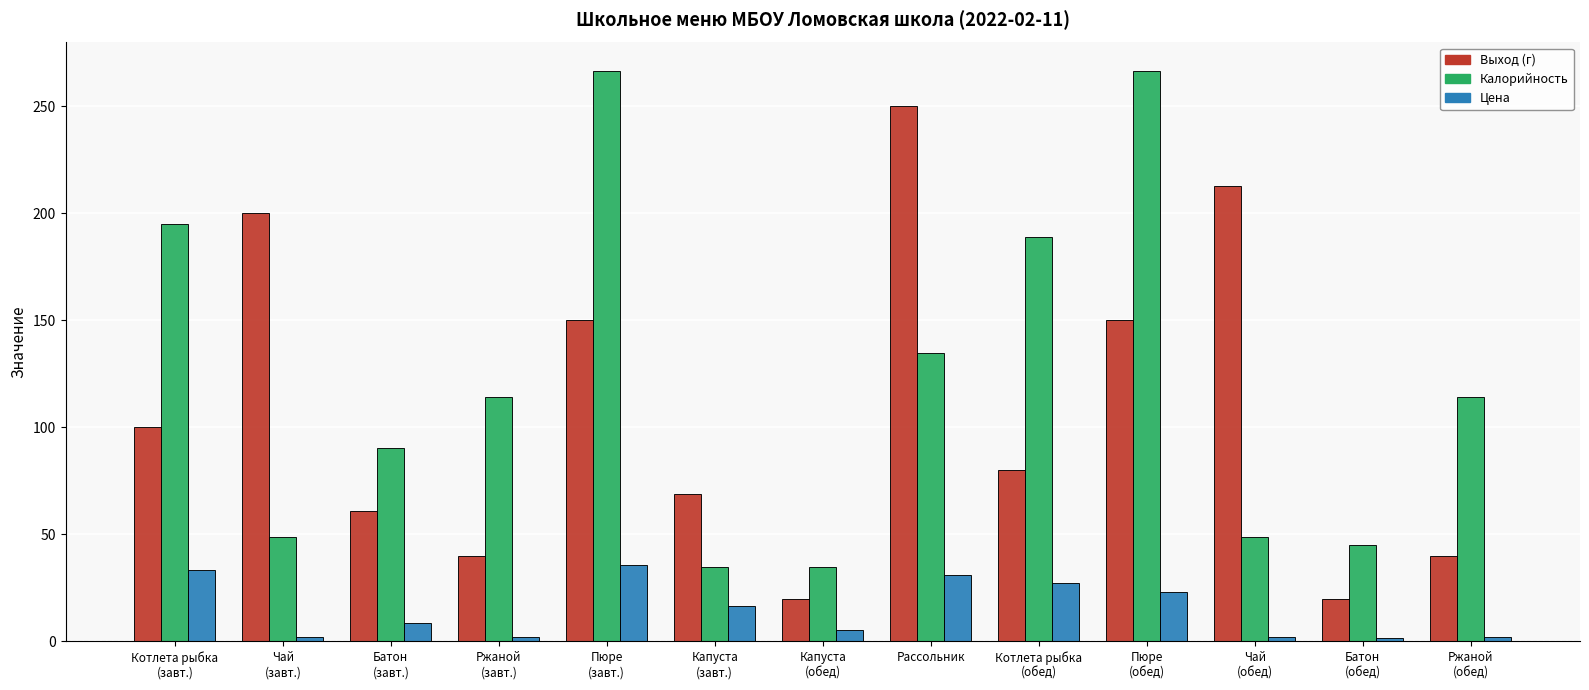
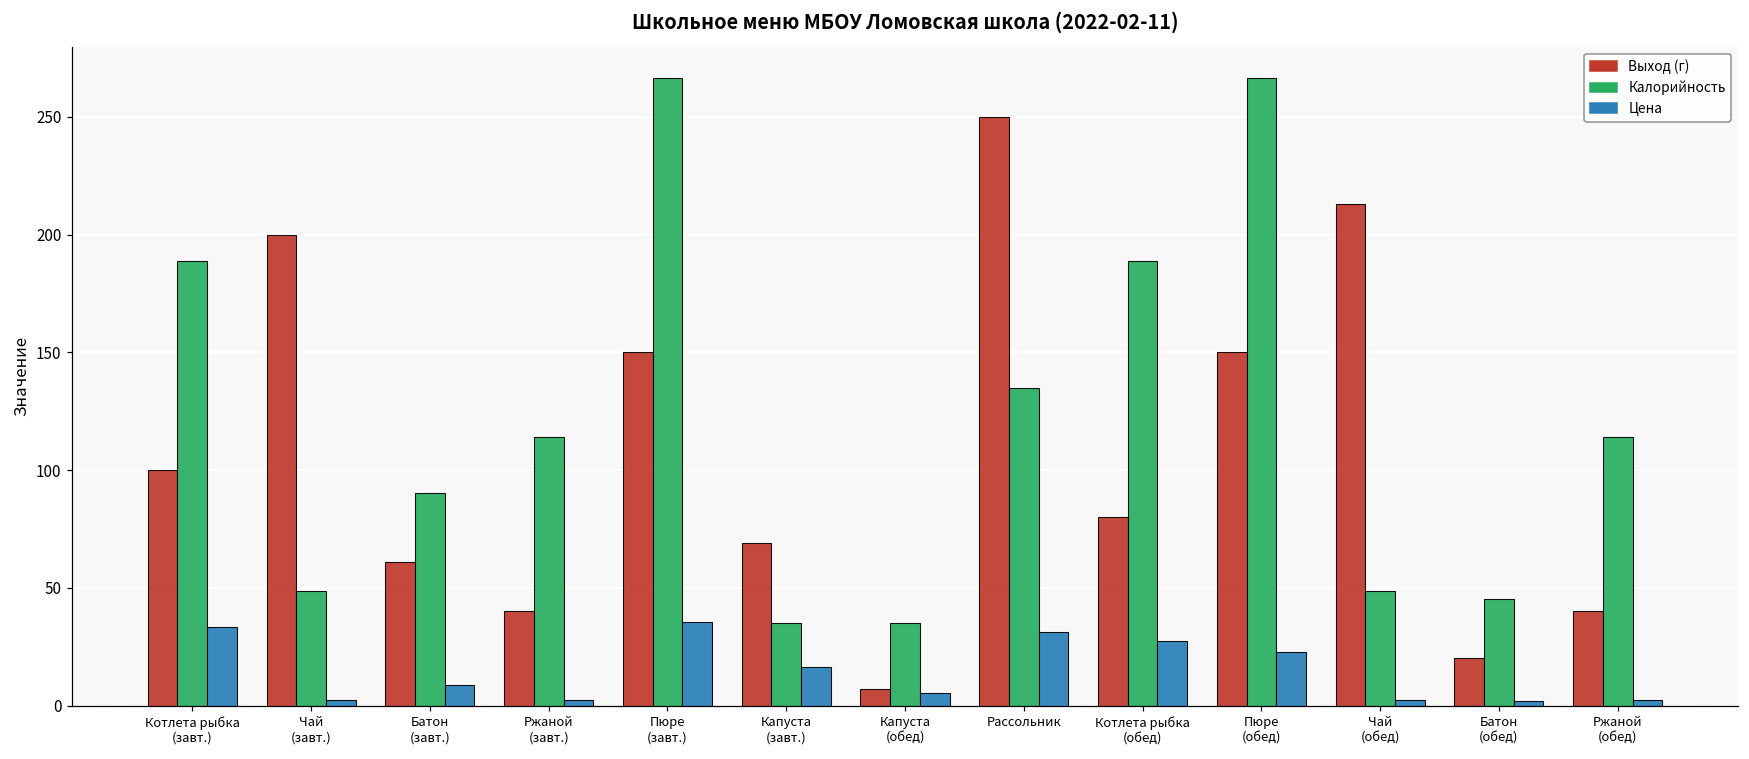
  {
    "Выход (г)": {
      "Котлета рыбка (завт.)": 100,
      "Чай (завт.)": 200,
      "Батон (завт.)": 61,
      "Ржаной (завт.)": 40,
      "Пюре (завт.)": 150,
      "Капуста (завт.)": 69,
-     "Капуста (обед)": 20,
+     "Капуста (обед)": 7,
      "Рассольник": 250,
      "Котлета рыбка (обед)": 80,
      "Пюре (обед)": 150,
      "Чай (обед)": 213,
      "Батон (обед)": 20,
      "Ржаной (обед)": 40
    },
    "Калорийность": {
-     "Котлета рыбка (завт.)": 195,
+     "Котлета рыбка (завт.)": 189,
      "Чай (завт.)": 49,
      "Батон (завт.)": 90,
      "Ржаной (завт.)": 114,
      "Пюре (завт.)": 267,
      "Капуста (завт.)": 35,
      "Капуста (обед)": 35,
      "Рассольник": 135,
      "Котлета рыбка (обед)": 189,
      "Пюре (обед)": 267,
      "Чай (обед)": 49,
      "Батон (обед)": 45,
      "Ржаной (обед)": 114
    },
    "Цена": {
      "Котлета рыбка (завт.)": 33,
      "Чай (завт.)": 2,
      "Батон (завт.)": 9,
      "Ржаной (завт.)": 2,
      "Пюре (завт.)": 36,
      "Капуста (завт.)": 16,
      "Капуста (обед)": 6,
      "Рассольник": 31,
      "Котлета рыбка (обед)": 27,
      "Пюре (обед)": 23,
      "Чай (обед)": 2,
      "Батон (обед)": 2,
      "Ржаной (обед)": 2
    }
  }
